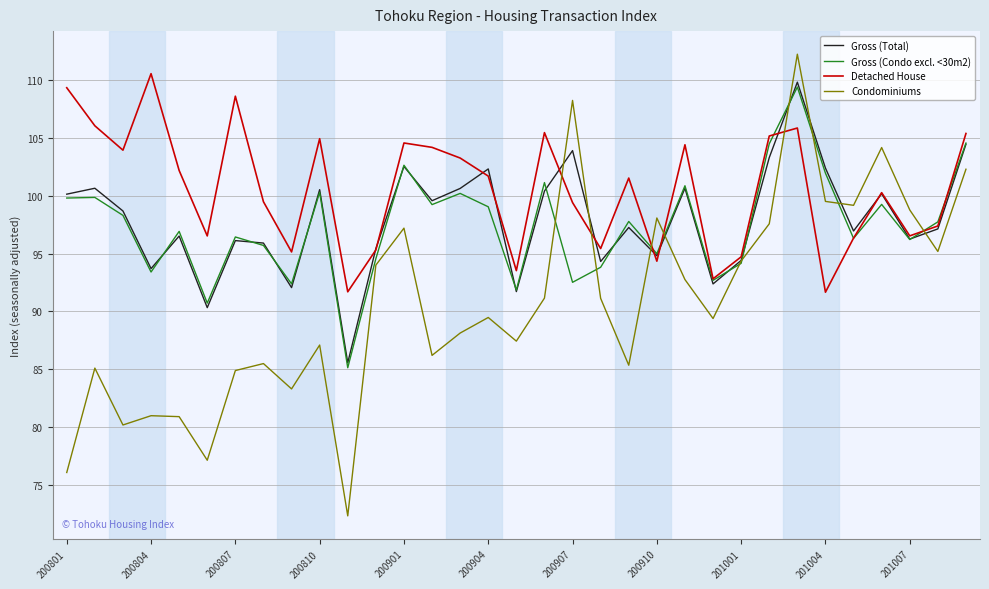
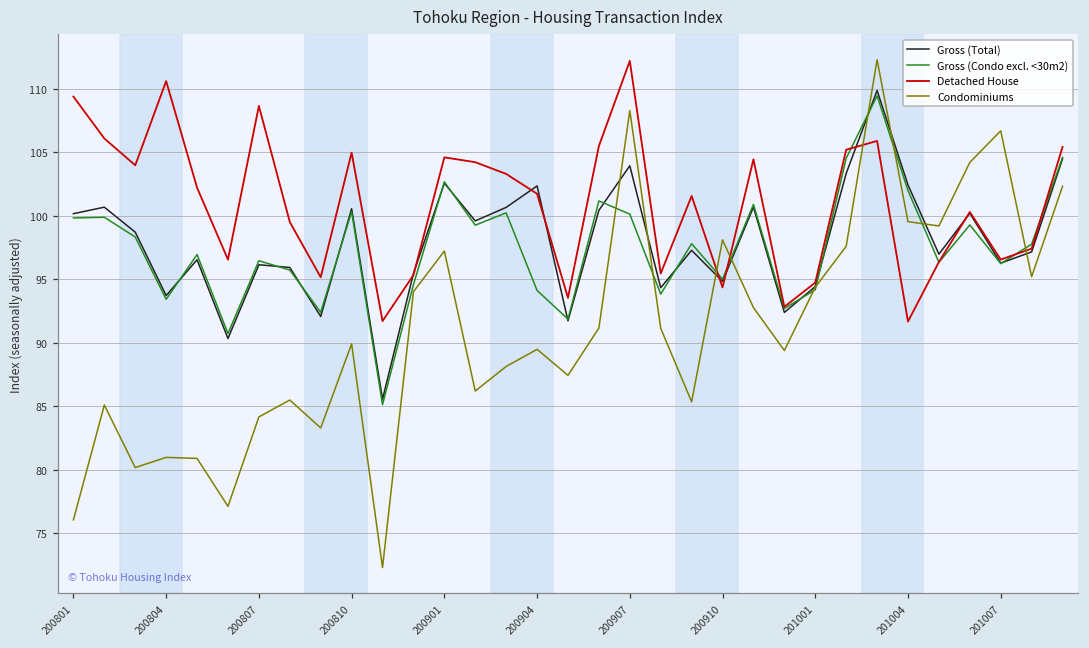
  {
    "Gross (Total)": {
      "200801": 100.2,
      "200804": 93.7,
      "200807": 96.1,
      "200810": 100.5,
      "200904": 102.3,
      "200907": 103.9,
      "201004": 102.4
    },
    "Gross (Condo excl. <30m2)": {
      "200801": 99.8,
      "200804": 93.4,
      "200807": 96.4,
      "200810": 100.3,
-     "200904": 99.1,
-     "200907": 92.5,
+     "200904": 94.1,
+     "200907": 100.1,
      "201004": 102.0
    },
    "Detached House": {
      "200801": 109.4,
      "200804": 110.6,
      "200807": 108.6,
      "200810": 105.0,
      "200901": 104.6,
      "200904": 101.7,
-     "200907": 99.4,
+     "200907": 112.2,
      "200910": 94.4,
      "201001": 94.7,
      "201004": 91.7,
      "201007": 96.5
    },
    "Condominiums": {
      "200801": 76.1,
      "200804": 81.0,
-     "200807": 84.9,
-     "200810": 87.1,
+     "200807": 84.2,
+     "200810": 89.9,
      "200901": 97.2,
      "200904": 89.5,
      "200907": 108.3,
      "200910": 98.1,
      "201004": 99.5,
-     "201007": 98.8
+     "201007": 106.7
    }
  }
